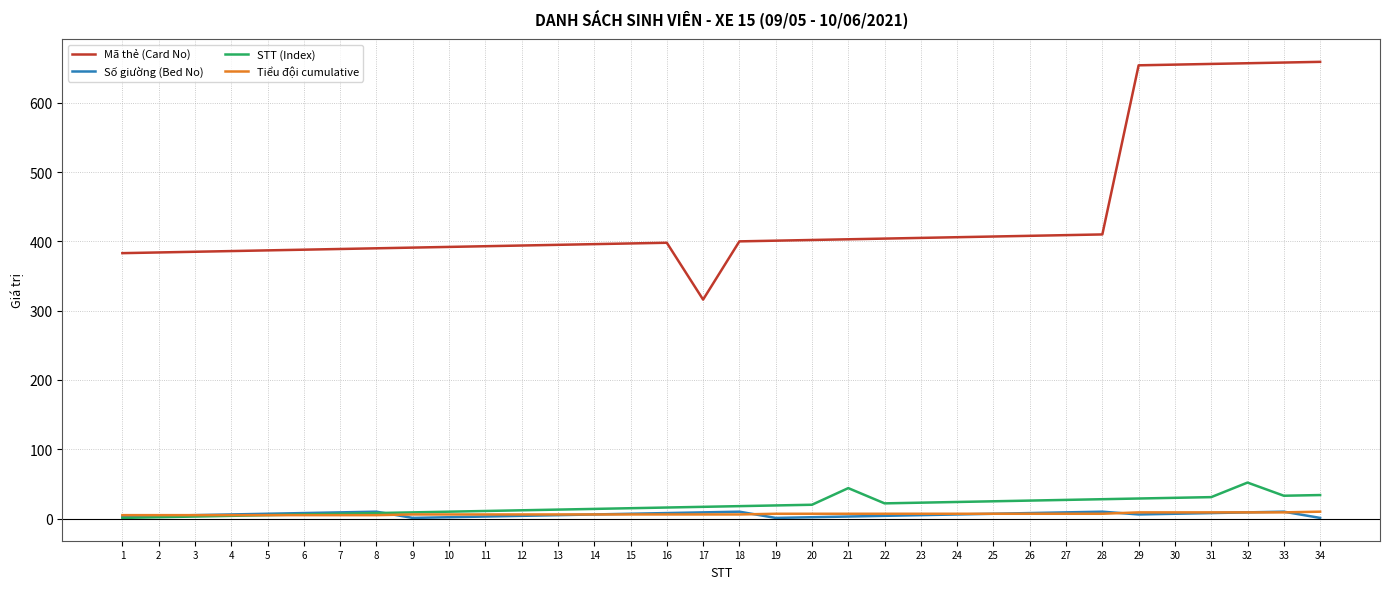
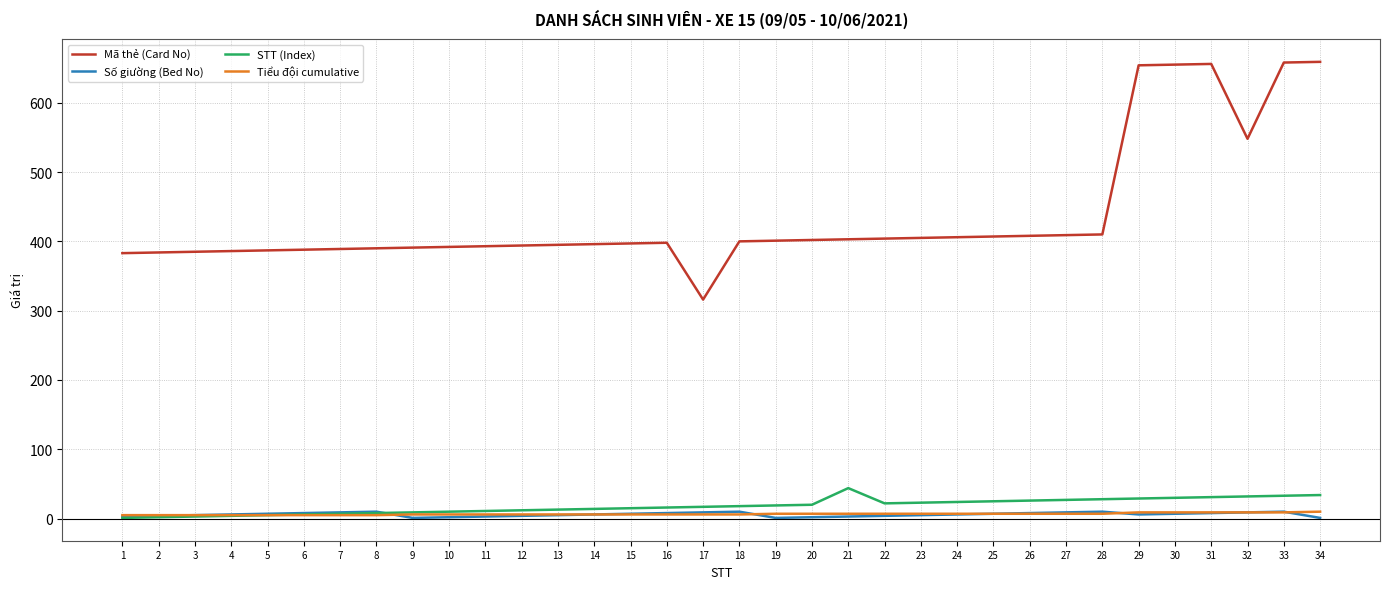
  {
    "Mã thẻ (Card No)": {
      "1": 380,
      "2": 380,
      "3": 390,
      "4": 390,
      "5": 390,
      "6": 390,
      "7": 390,
      "8": 390,
      "9": 390,
      "10": 390,
      "11": 390,
      "12": 390,
      "13": 400,
      "14": 400,
      "15": 400,
      "16": 400,
      "17": 320,
      "18": 400,
      "19": 400,
      "20": 400,
      "21": 400,
      "22": 400,
      "23": 410,
      "24": 410,
      "25": 410,
      "26": 410,
      "27": 410,
      "28": 410,
      "29": 650,
      "30": 660,
      "31": 660,
-     "32": 660,
+     "32": 550,
      "33": 660,
      "34": 660
    },
    "Số giường (Bed No)": {
      "9": 0,
      "10": 0,
      "18": 10,
      "19": 0,
      "20": 0,
      "21": 0,
      "34": 0
    },
    "STT (Index)": {
      "10": 10,
      "11": 10,
      "12": 10,
      "13": 10,
      "14": 10,
      "15": 20,
      "16": 20,
      "17": 20,
      "18": 20,
      "19": 20,
      "20": 20,
      "21": 40,
      "22": 20,
      "23": 20,
      "24": 20,
      "25": 30,
      "26": 30,
      "27": 30,
      "28": 30,
      "29": 30,
      "30": 30,
      "31": 30,
-     "32": 50,
+     "32": 30,
      "33": 30,
      "34": 30
    },
    "Tiểu đội cumulative": {
      "10": 10,
      "18": 10,
      "19": 10,
      "20": 10,
      "21": 10,
      "34": 10
    }
  }
